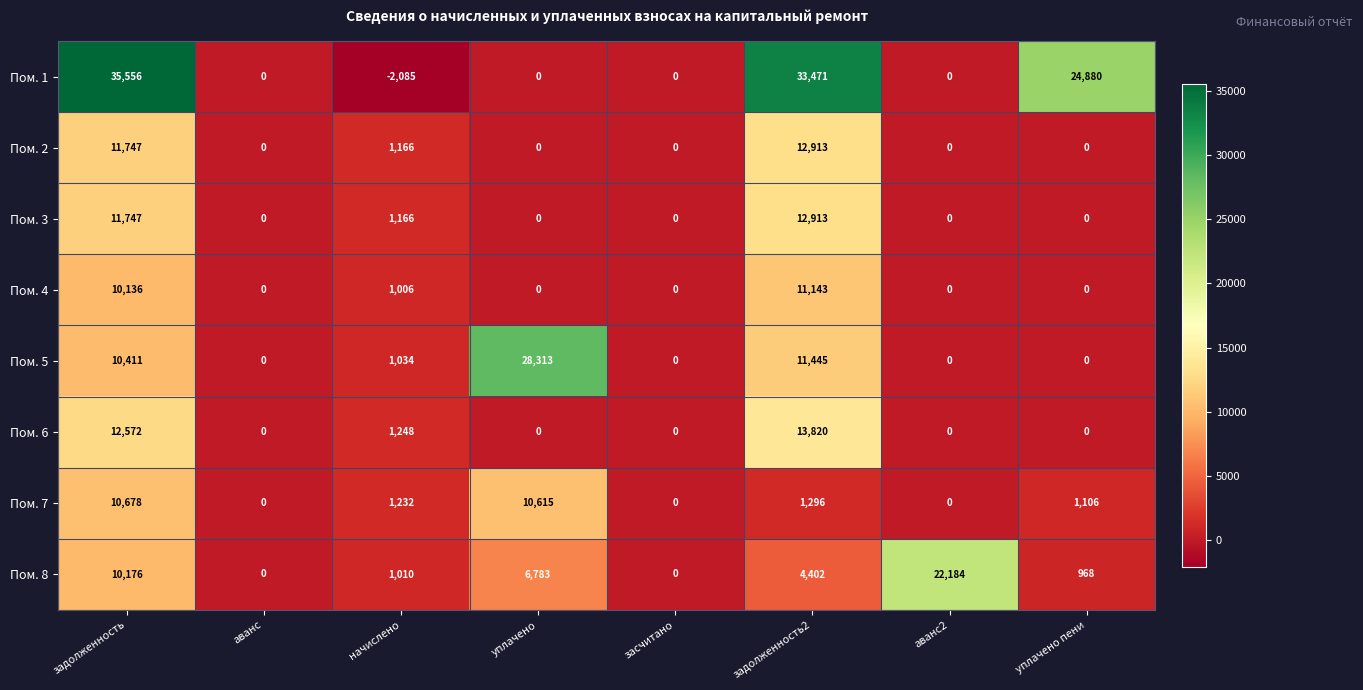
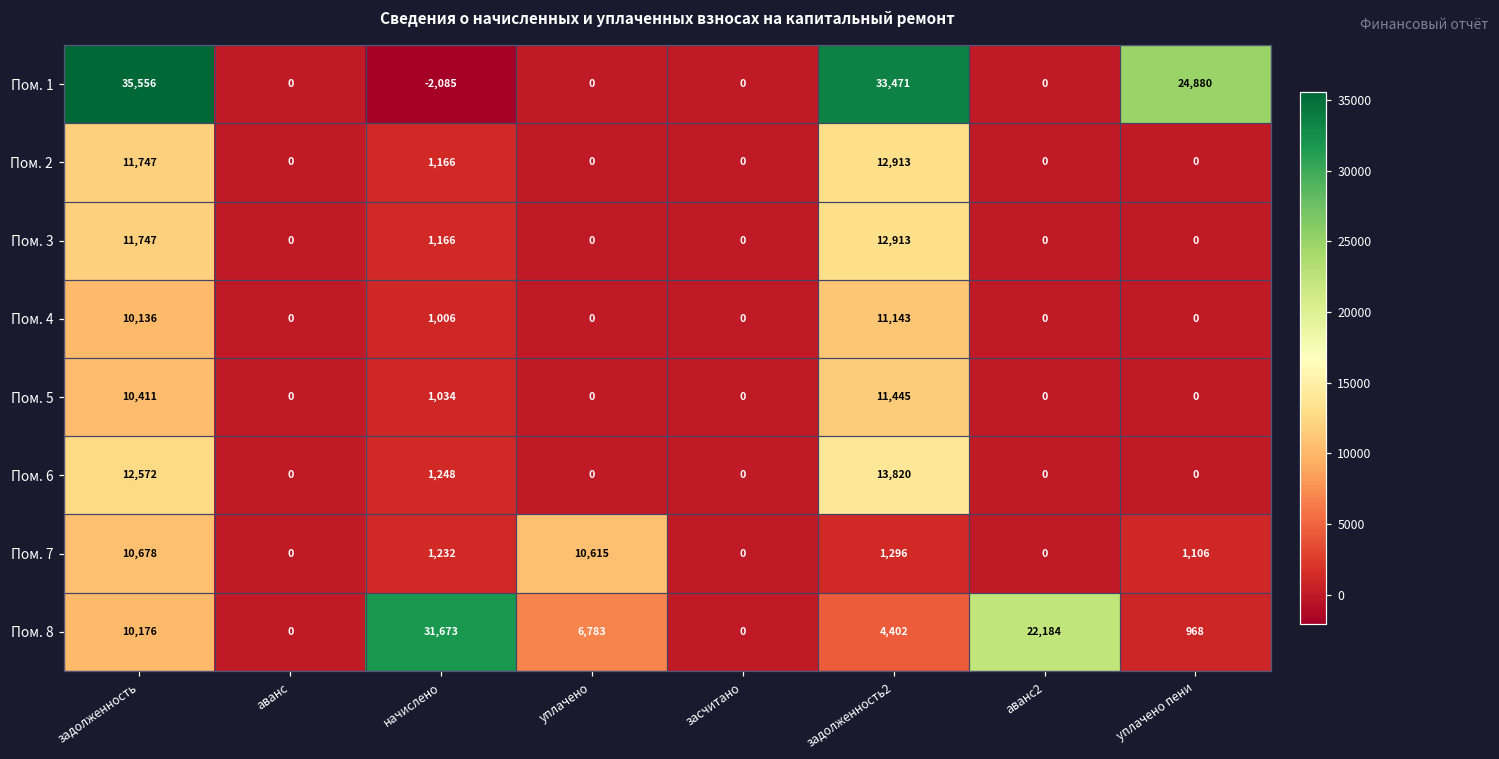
  {
    "Пом. 1": {
      "задолженность": "35,556",
      "аванс": "0",
      "начислено": "-2,085",
      "уплачено": "0",
      "засчитано": "0",
      "задолженность2": "33,471",
      "аванс2": "0",
      "уплачено пени": "24,880"
    },
    "Пом. 2": {
      "задолженность": "11,747",
      "аванс": "0",
      "начислено": "1,166",
      "уплачено": "0",
      "засчитано": "0",
      "задолженность2": "12,913",
      "аванс2": "0",
      "уплачено пени": "0"
    },
    "Пом. 3": {
      "задолженность": "11,747",
      "аванс": "0",
      "начислено": "1,166",
      "уплачено": "0",
      "засчитано": "0",
      "задолженность2": "12,913",
      "аванс2": "0",
      "уплачено пени": "0"
    },
    "Пом. 4": {
      "задолженность": "10,136",
      "аванс": "0",
      "начислено": "1,006",
      "уплачено": "0",
      "засчитано": "0",
      "задолженность2": "11,143",
      "аванс2": "0",
      "уплачено пени": "0"
    },
    "Пом. 5": {
      "задолженность": "10,411",
      "аванс": "0",
      "начислено": "1,034",
-     "уплачено": "28,313",
+     "уплачено": "0",
      "засчитано": "0",
      "задолженность2": "11,445",
      "аванс2": "0",
      "уплачено пени": "0"
    },
    "Пом. 6": {
      "задолженность": "12,572",
      "аванс": "0",
      "начислено": "1,248",
      "уплачено": "0",
      "засчитано": "0",
      "задолженность2": "13,820",
      "аванс2": "0",
      "уплачено пени": "0"
    },
    "Пом. 7": {
      "задолженность": "10,678",
      "аванс": "0",
      "начислено": "1,232",
      "уплачено": "10,615",
      "засчитано": "0",
      "задолженность2": "1,296",
      "аванс2": "0",
      "уплачено пени": "1,106"
    },
    "Пом. 8": {
      "задолженность": "10,176",
      "аванс": "0",
-     "начислено": "1,010",
+     "начислено": "31,673",
      "уплачено": "6,783",
      "засчитано": "0",
      "задолженность2": "4,402",
      "аванс2": "22,184",
      "уплачено пени": "968"
    }
  }
